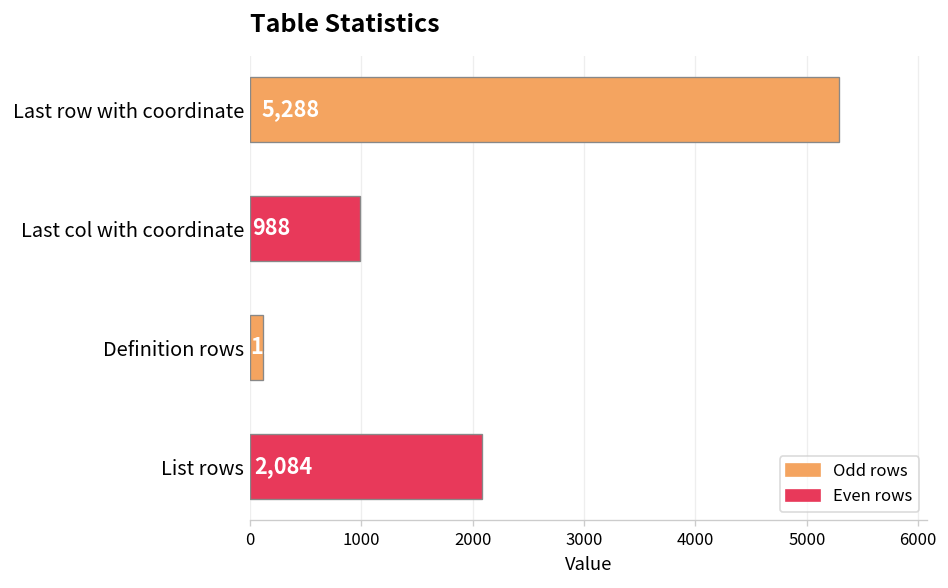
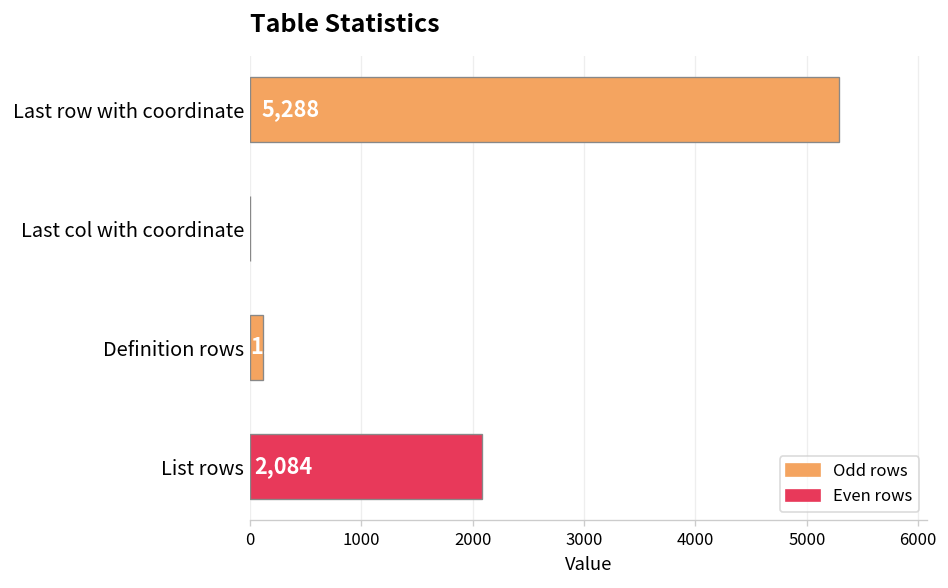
  {
-   "Last col with coordinate": 1000,
+   "Last col with coordinate": 0,
    "Definition rows": 100
  }
